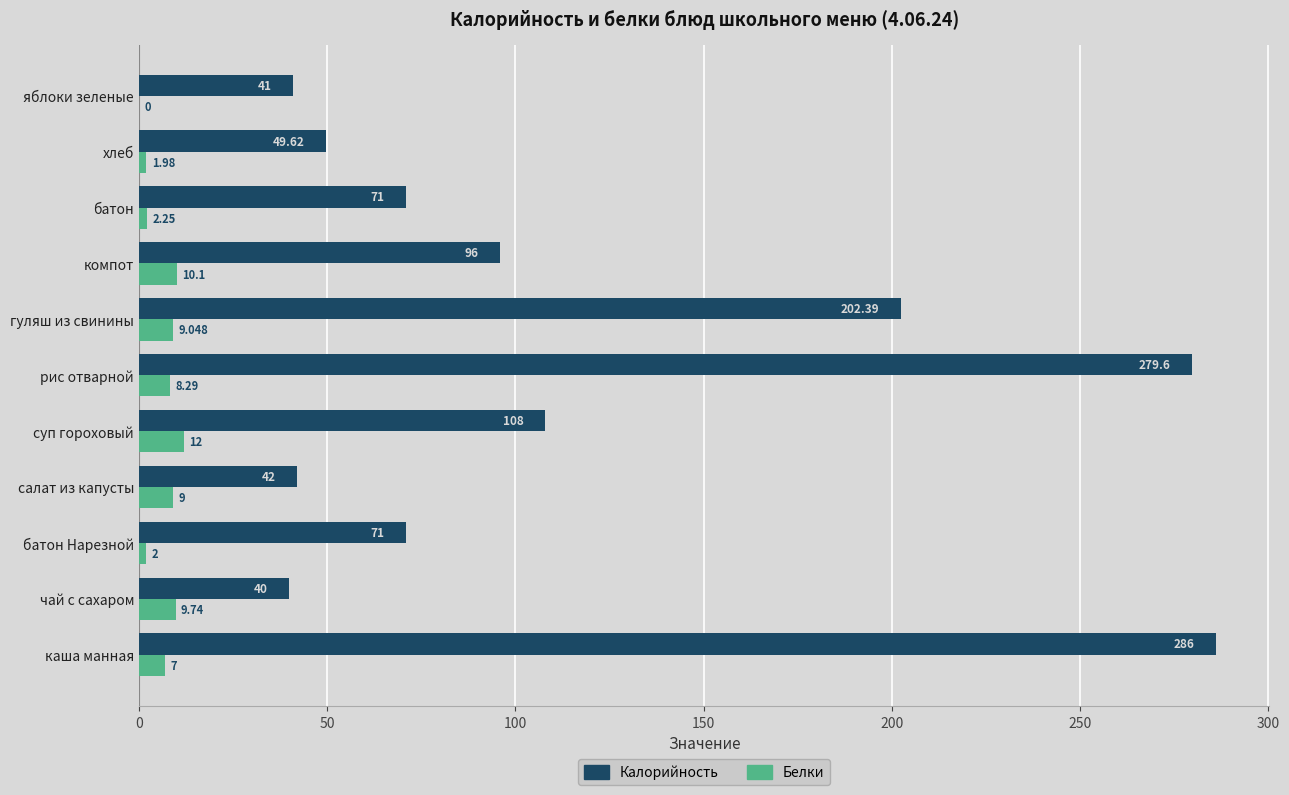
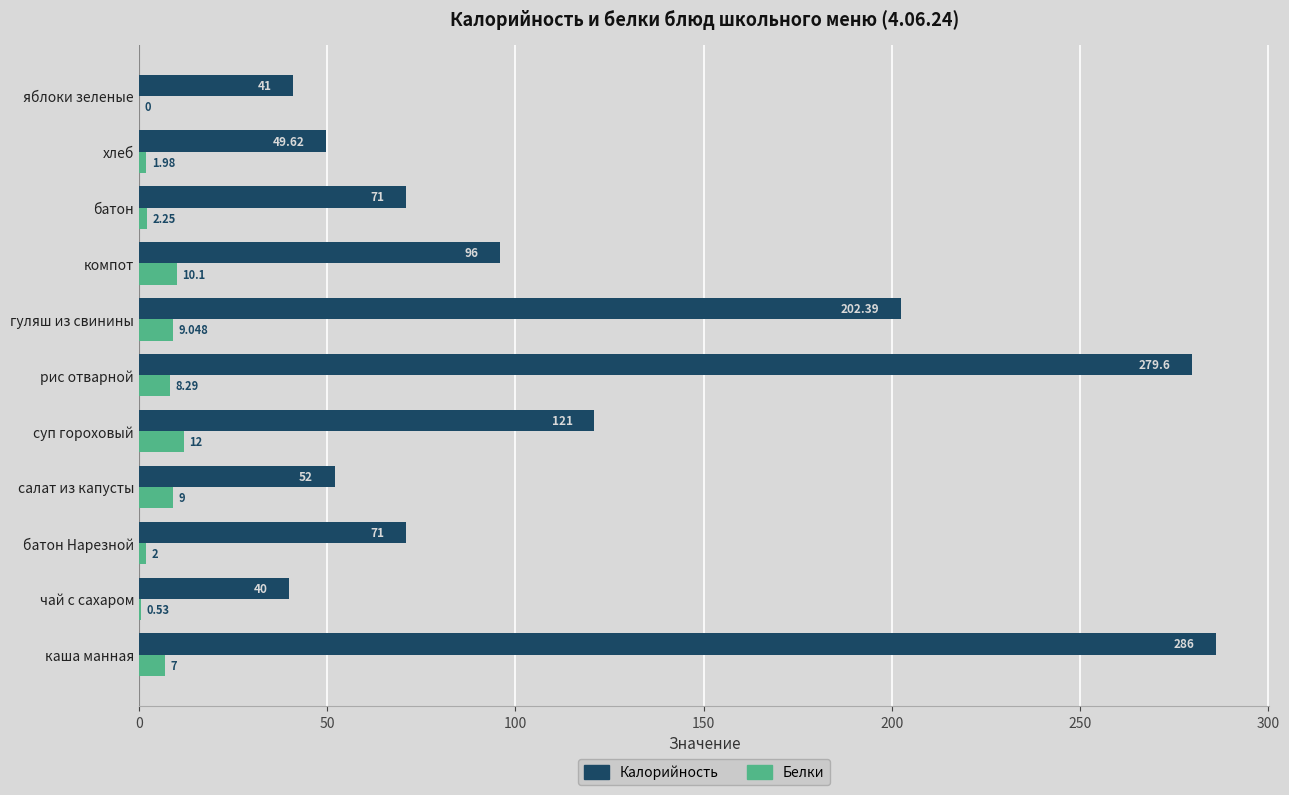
  {
    "Калорийность": {
      "яблоки зеленые": 41,
      "хлеб": 49.62,
      "батон": 71,
      "компот": 96,
      "гуляш из свинины": 202.39,
      "рис отварной": 279.6,
-     "суп гороховый": 108,
-     "салат из капусты": 42,
+     "суп гороховый": 121,
+     "салат из капусты": 52,
      "батон Нарезной": 71,
      "чай с сахаром": 40,
      "каша манная": 286
    },
    "Белки": {
      "яблоки зеленые": 0,
      "хлеб": 1.98,
      "батон": 2.25,
      "компот": 10.1,
      "гуляш из свинины": 9.048,
      "рис отварной": 8.29,
      "суп гороховый": 12,
      "салат из капусты": 9,
      "батон Нарезной": 2,
-     "чай с сахаром": 9.74,
+     "чай с сахаром": 0.53,
      "каша манная": 7
    }
  }
